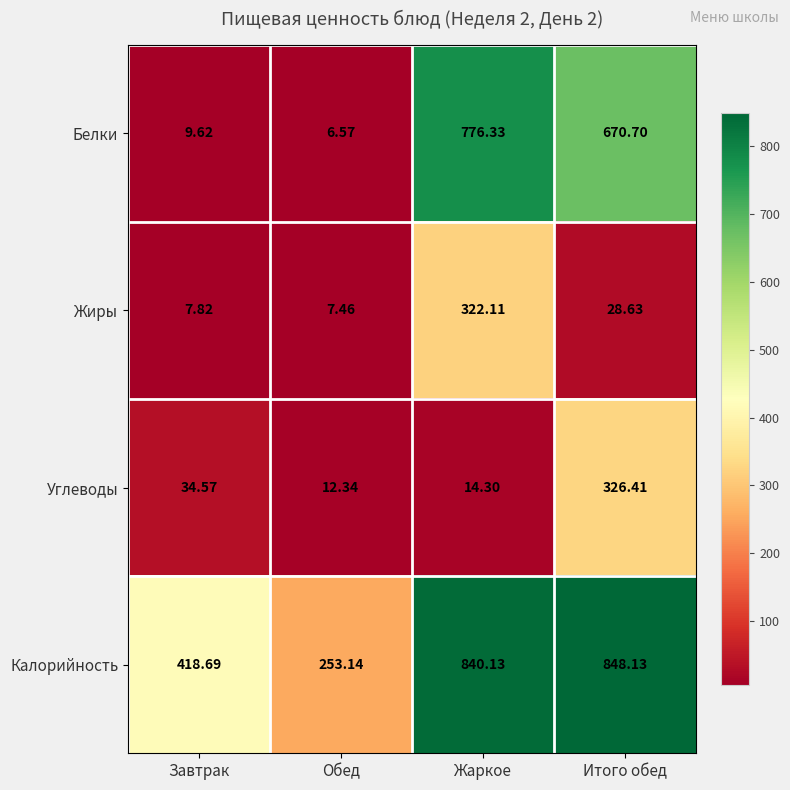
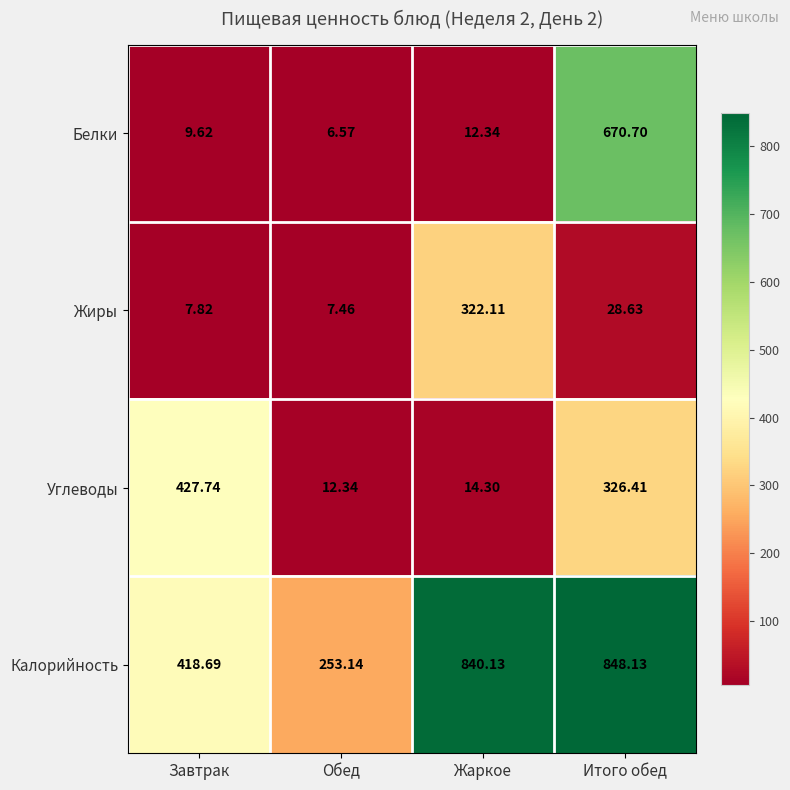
  {
    "Белки": {
      "Завтрак": 9.62,
      "Обед": 6.57,
-     "Жаркое": 776.33,
+     "Жаркое": 12.34,
      "Итого обед": 670.70
    },
    "Жиры": {
      "Завтрак": 7.82,
      "Обед": 7.46,
      "Жаркое": 322.11,
      "Итого обед": 28.63
    },
    "Углеводы": {
-     "Завтрак": 34.57,
+     "Завтрак": 427.74,
      "Обед": 12.34,
      "Жаркое": 14.30,
      "Итого обед": 326.41
    },
    "Калорийность": {
      "Завтрак": 418.69,
      "Обед": 253.14,
      "Жаркое": 840.13,
      "Итого обед": 848.13
    }
  }
